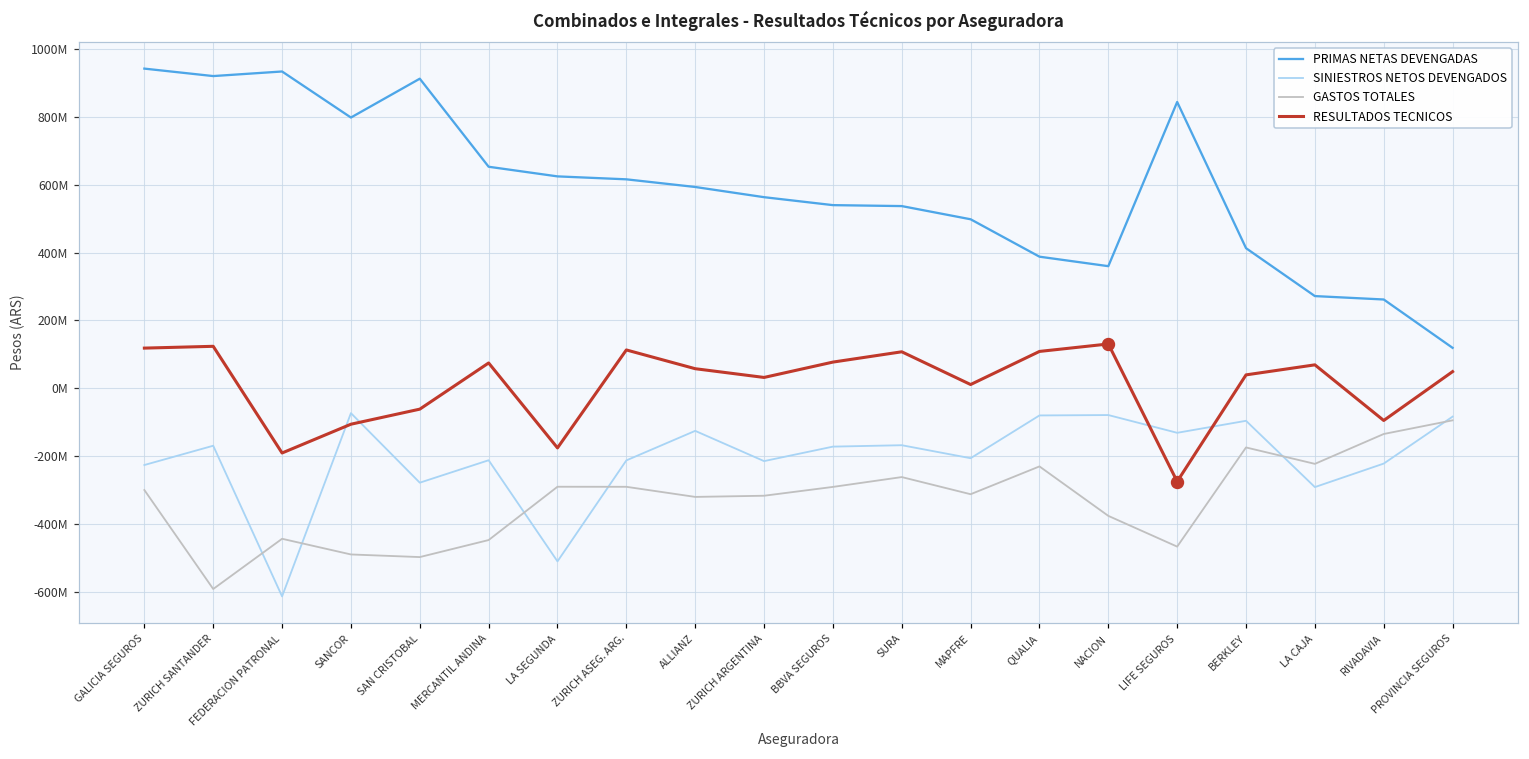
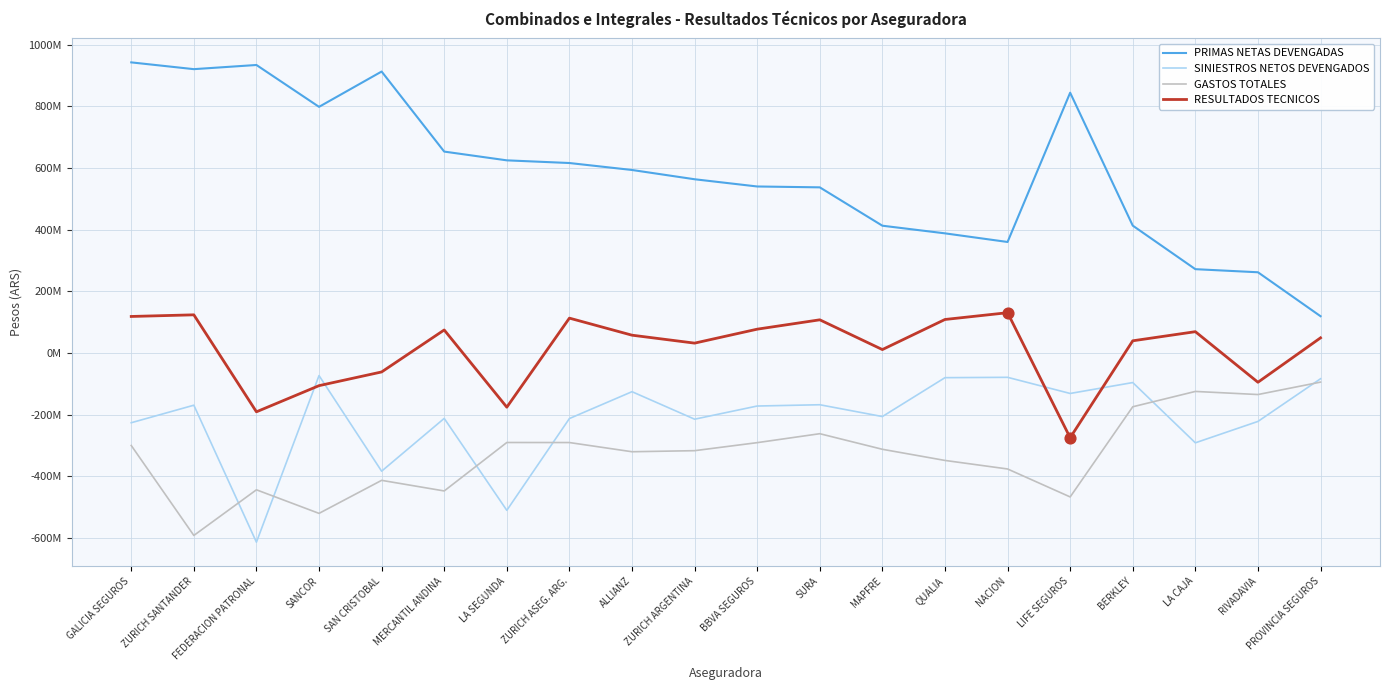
  {
    "PRIMAS NETAS DEVENGADAS": {
      "GALICIA SEGUROS": 940000000,
      "ZURICH SANTANDER": 920000000,
      "FEDERACION PATRONAL": 930000000,
      "SANCOR": 800000000,
      "SAN CRISTOBAL": 910000000,
      "MERCANTIL ANDINA": 650000000,
      "LA SEGUNDA": 630000000,
      "ZURICH ASEG. ARG.": 620000000,
      "ALLIANZ": 590000000,
      "ZURICH ARGENTINA": 560000000,
      "BBVA SEGUROS": 540000000,
      "SURA": 540000000,
-     "MAPFRE": 500000000,
+     "MAPFRE": 410000000,
      "QUALIA": 390000000,
      "NACION": 360000000,
      "LIFE SEGUROS": 840000000,
      "BERKLEY": 410000000,
      "LA CAJA": 270000000,
      "RIVADAVIA": 260000000,
      "PROVINCIA SEGUROS": 120000000
    },
    "SINIESTROS NETOS DEVENGADOS": {
      "GALICIA SEGUROS": -230000000,
      "ZURICH SANTANDER": -170000000,
      "FEDERACION PATRONAL": -610000000,
      "SANCOR": -70000000,
-     "SAN CRISTOBAL": -280000000,
+     "SAN CRISTOBAL": -380000000,
      "MERCANTIL ANDINA": -210000000,
      "LA SEGUNDA": -510000000,
      "ZURICH ASEG. ARG.": -210000000,
      "ALLIANZ": -130000000,
      "ZURICH ARGENTINA": -210000000,
      "BBVA SEGUROS": -170000000,
      "SURA": -170000000,
      "MAPFRE": -210000000,
      "QUALIA": -80000000,
      "NACION": -80000000,
      "LIFE SEGUROS": -130000000,
      "BERKLEY": -100000000,
      "LA CAJA": -290000000,
      "RIVADAVIA": -220000000,
      "PROVINCIA SEGUROS": -80000000
    },
    "GASTOS TOTALES": {
      "GALICIA SEGUROS": -300000000,
      "ZURICH SANTANDER": -590000000,
      "FEDERACION PATRONAL": -440000000,
-     "SANCOR": -490000000,
-     "SAN CRISTOBAL": -500000000,
+     "SANCOR": -520000000,
+     "SAN CRISTOBAL": -410000000,
      "MERCANTIL ANDINA": -450000000,
      "LA SEGUNDA": -290000000,
      "ZURICH ASEG. ARG.": -290000000,
      "ALLIANZ": -320000000,
      "ZURICH ARGENTINA": -320000000,
      "BBVA SEGUROS": -290000000,
      "SURA": -260000000,
      "MAPFRE": -310000000,
-     "QUALIA": -230000000,
+     "QUALIA": -350000000,
      "NACION": -380000000,
      "LIFE SEGUROS": -470000000,
      "BERKLEY": -170000000,
-     "LA CAJA": -220000000,
+     "LA CAJA": -120000000,
      "RIVADAVIA": -130000000,
      "PROVINCIA SEGUROS": -90000000
    }
  }
